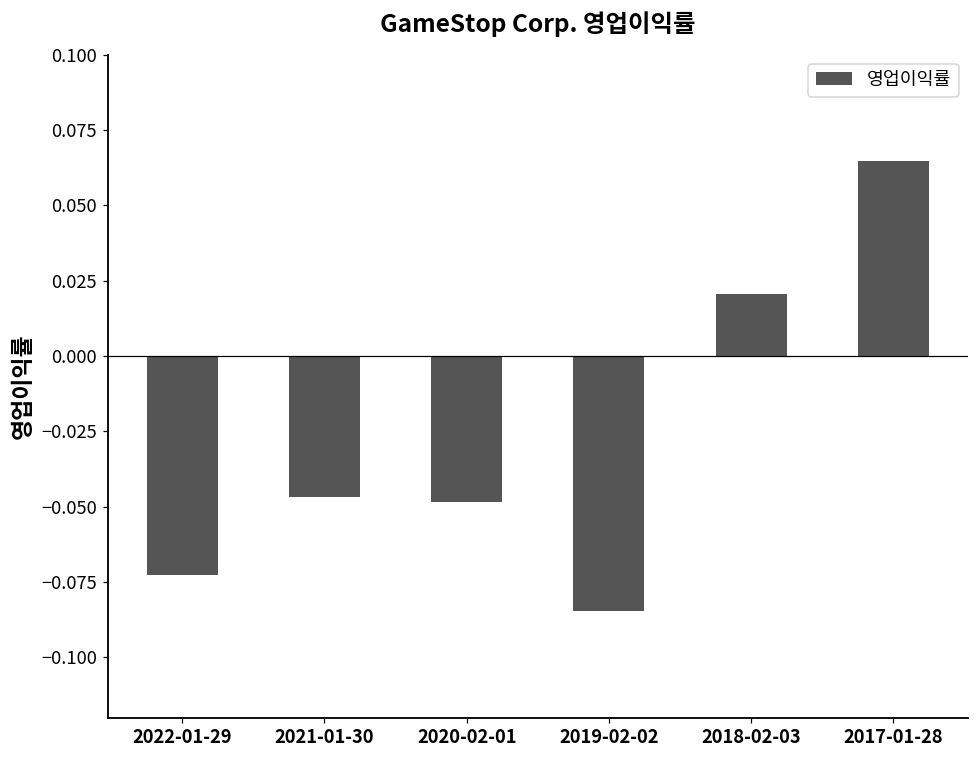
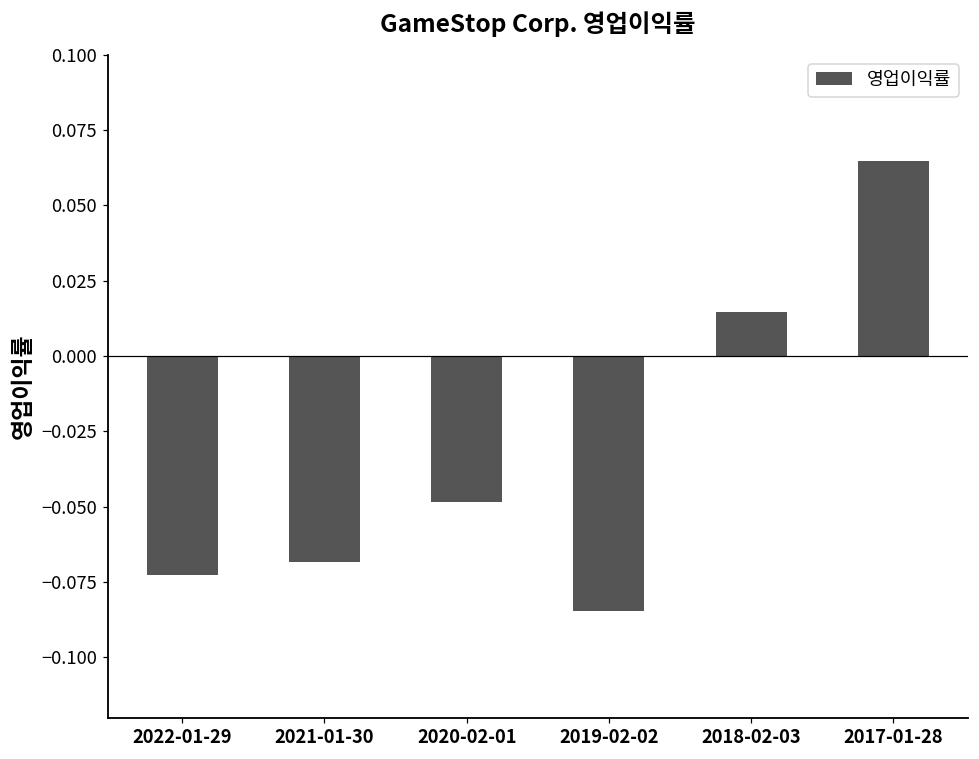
  {
    "2022-01-29": -0.073,
-   "2021-01-30": -0.047,
+   "2021-01-30": -0.068,
    "2020-02-01": -0.048,
    "2019-02-02": -0.085,
-   "2018-02-03": 0.021,
+   "2018-02-03": 0.015,
    "2017-01-28": 0.065
  }
